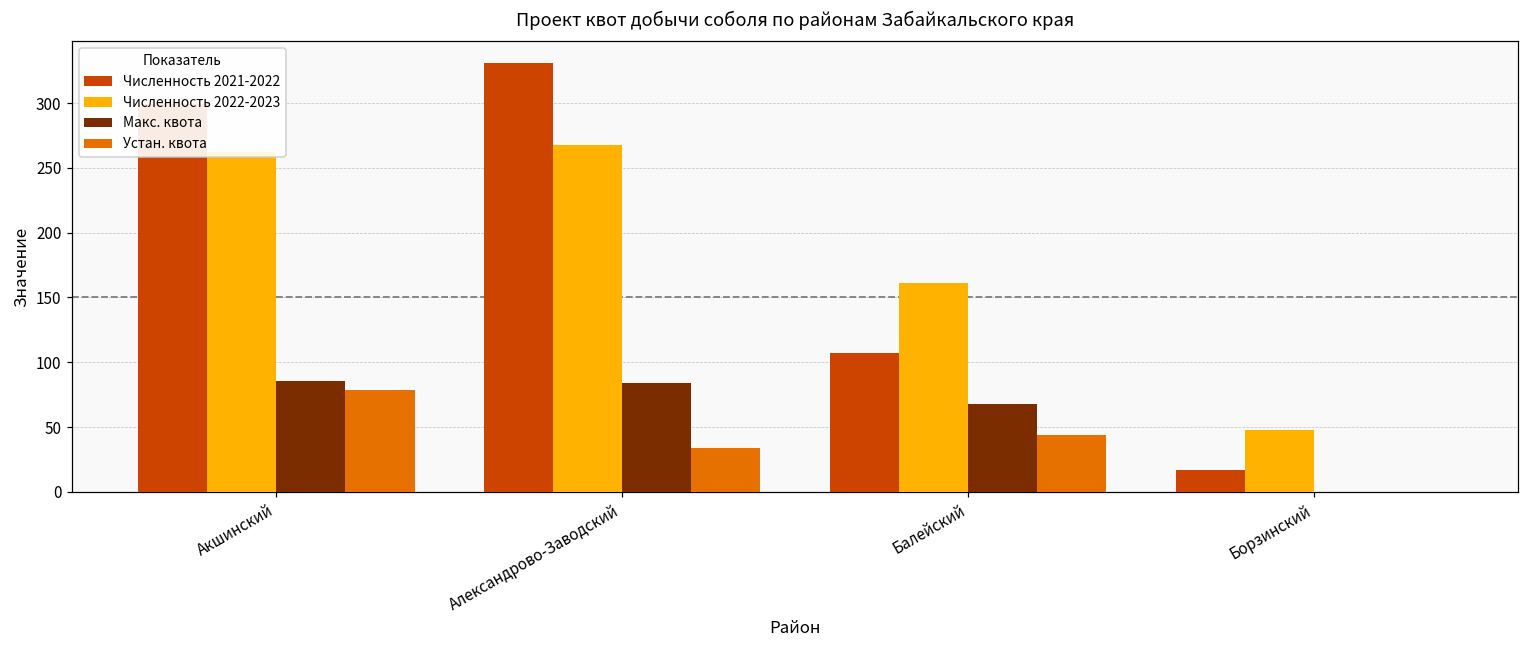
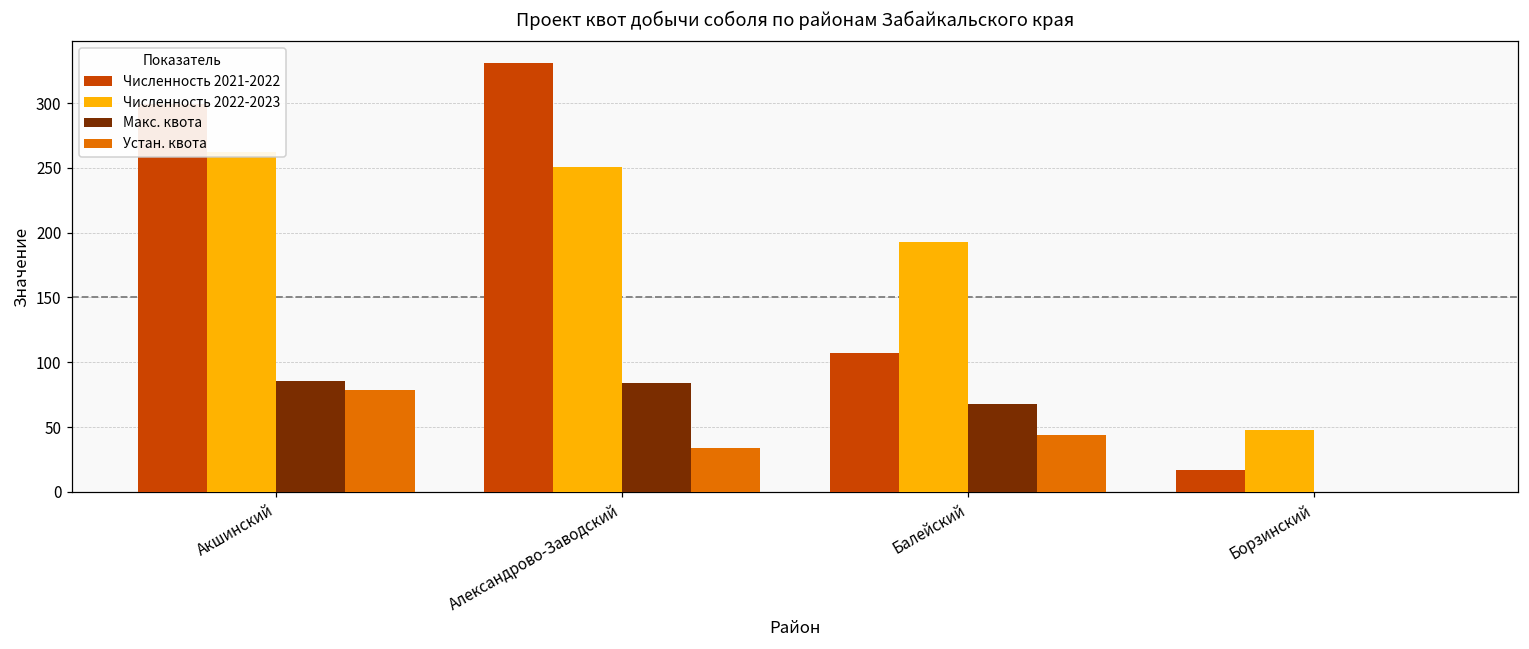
  {
    "Численность 2022-2023": {
-     "Александрово-Заводский": 268,
-     "Балейский": 161,
+     "Александрово-Заводский": 251,
+     "Балейский": 193,
      "Борзинский": 48
    },
    "Макс. квота": {
      "Акшинский": 86,
      "Александрово-Заводский": 84,
      "Балейский": 68,
      "Борзинский": 0
    }
  }
